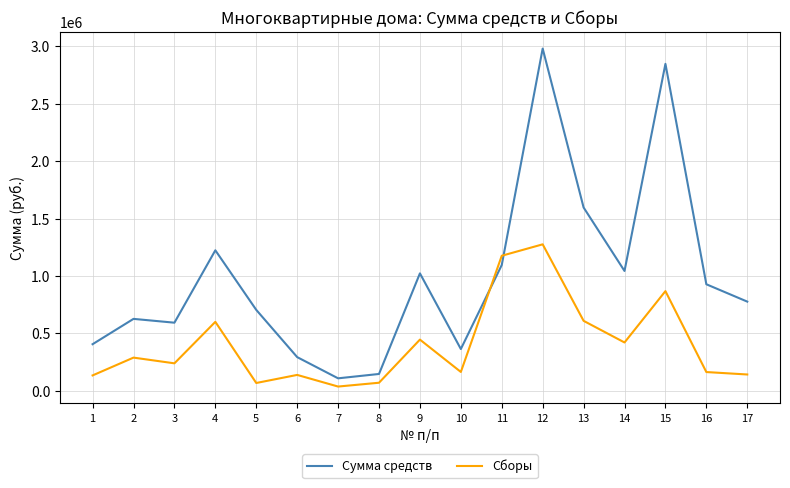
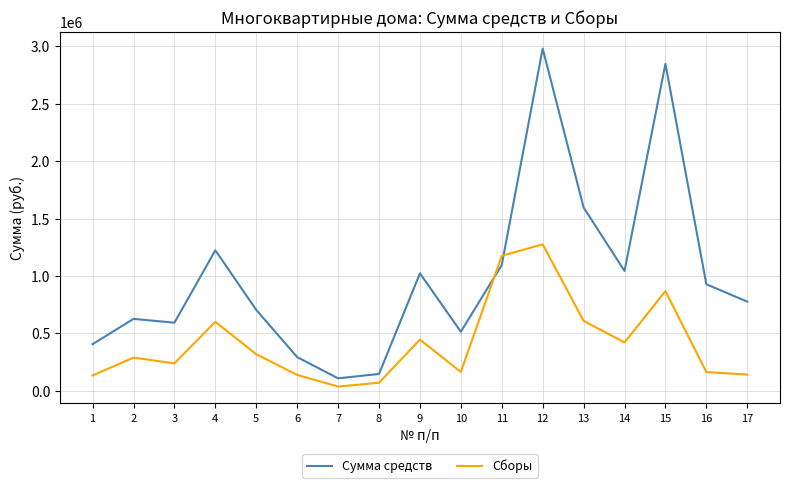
  {
    "Сумма средств": {
      "1": 410000,
      "2": 630000,
      "3": 590000,
      "4": 1220000,
      "5": 700000,
      "6": 290000,
      "7": 110000,
      "8": 150000,
      "9": 1020000,
-     "10": 360000,
+     "10": 510000,
      "11": 1100000,
      "12": 2980000,
      "13": 1600000,
      "14": 1040000,
      "15": 2850000,
      "16": 930000,
      "17": 780000
    },
    "Сборы": {
      "1": 130000,
      "2": 290000,
      "3": 240000,
      "4": 600000,
-     "5": 70000,
+     "5": 320000,
      "6": 140000,
      "7": 40000,
      "8": 70000,
      "9": 450000,
      "10": 160000,
      "11": 1180000,
      "12": 1280000,
      "13": 610000,
      "14": 420000,
      "15": 870000,
      "16": 160000,
      "17": 140000
    }
  }
